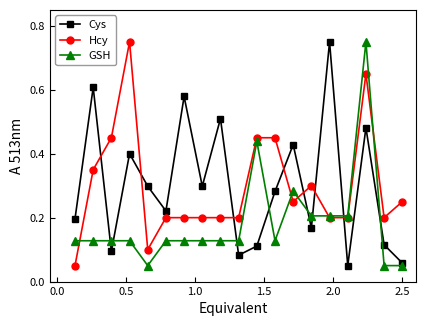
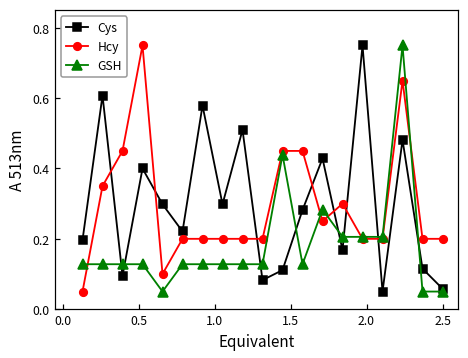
  {
    "Cys": {
      "2.5": 0.06
    },
    "Hcy": {
-     "2.5": 0.25
+     "2.5": 0.20
    },
    "GSH": {
      "2.5": 0.05
    }
  }
